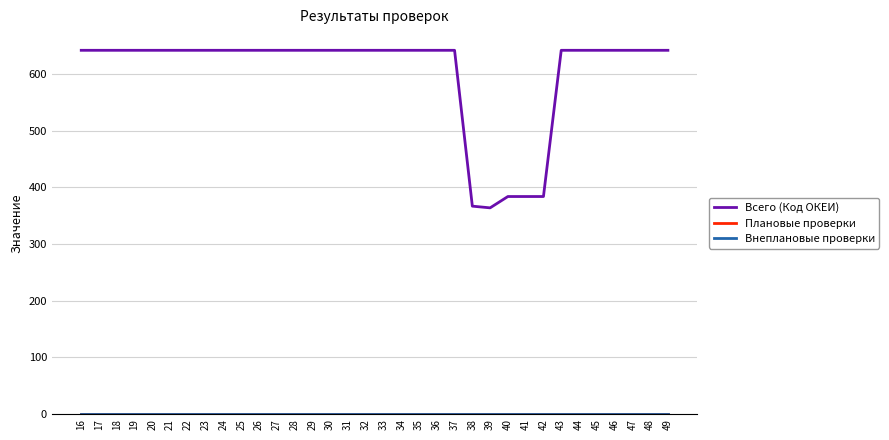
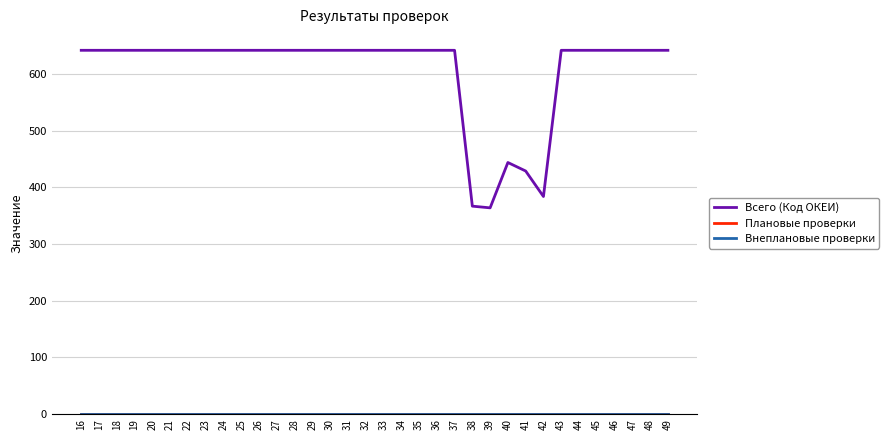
  {
    "Всего (Код ОКЕИ)": {
      "16": 640,
      "17": 640,
      "18": 640,
      "19": 640,
      "20": 640,
      "21": 640,
      "22": 640,
      "23": 640,
      "24": 640,
      "25": 640,
      "26": 640,
      "27": 640,
      "28": 640,
      "29": 640,
      "30": 640,
      "31": 640,
      "32": 640,
      "33": 640,
      "34": 640,
      "35": 640,
      "36": 640,
      "37": 640,
      "38": 370,
      "39": 360,
-     "40": 380,
-     "41": 380,
+     "40": 440,
+     "41": 430,
      "42": 380,
      "43": 640,
      "44": 640,
      "45": 640,
      "46": 640,
      "47": 640,
      "48": 640,
      "49": 640
    },
    "Внеплановые проверки": {
      "16": 0,
      "17": 0,
      "18": 0,
      "19": 0,
      "20": 0,
      "21": 0,
      "22": 0,
      "23": 0,
      "24": 0,
      "25": 0,
      "26": 0,
      "27": 0,
      "28": 0,
      "29": 0,
      "30": 0,
      "31": 0,
      "32": 0,
      "33": 0,
      "34": 0,
      "35": 0,
      "36": 0,
      "37": 0,
      "38": 0,
      "39": 0,
      "40": 0,
      "41": 0,
      "42": 0,
      "43": 0,
      "44": 0,
      "45": 0,
      "46": 0,
      "47": 0,
      "48": 0,
      "49": 0
    }
  }
